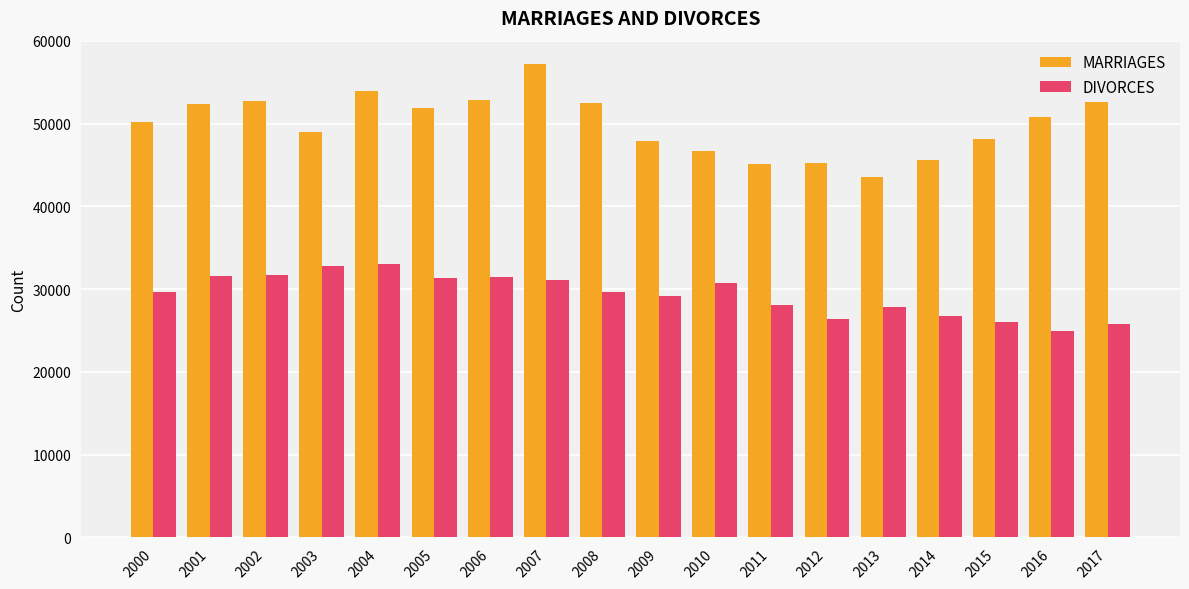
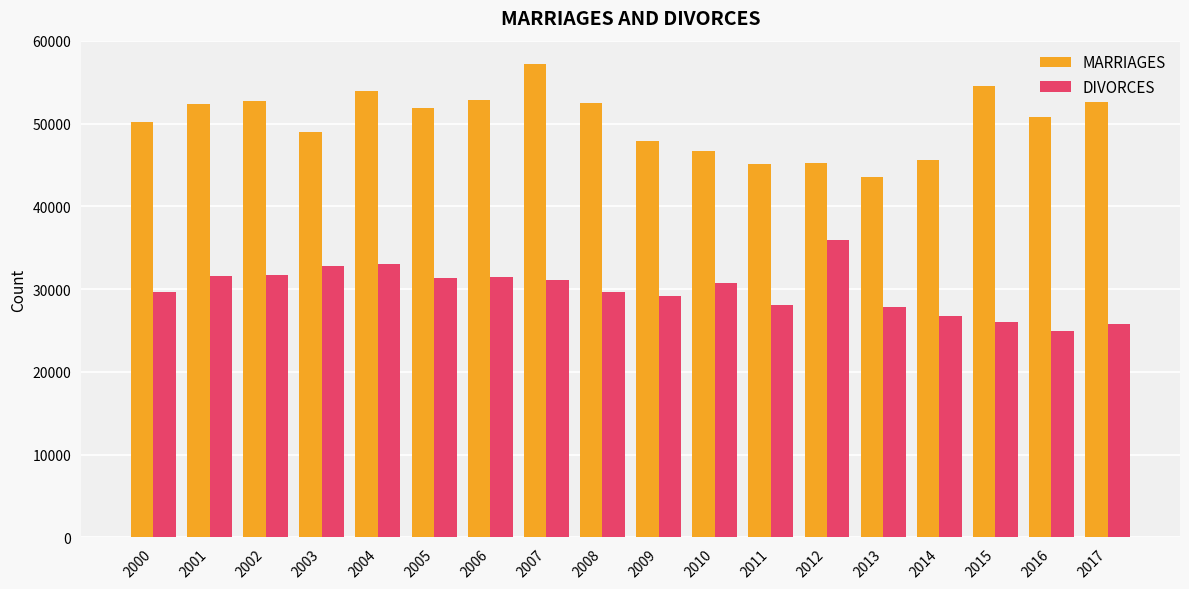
  {
    "MARRIAGES": {
      "2000": 50000,
      "2001": 52000,
      "2002": 53000,
      "2003": 49000,
      "2004": 54000,
      "2005": 52000,
      "2006": 53000,
      "2007": 57000,
      "2008": 52000,
      "2009": 48000,
      "2010": 47000,
      "2011": 45000,
      "2012": 45000,
      "2013": 43000,
      "2014": 46000,
-     "2015": 48000,
+     "2015": 55000,
      "2016": 51000,
      "2017": 53000
    },
    "DIVORCES": {
      "2000": 30000,
      "2001": 32000,
      "2002": 32000,
      "2003": 33000,
      "2004": 33000,
      "2005": 31000,
      "2006": 31000,
      "2007": 31000,
      "2008": 30000,
      "2009": 29000,
      "2010": 31000,
      "2011": 28000,
-     "2012": 26000,
+     "2012": 36000,
      "2013": 28000,
      "2014": 27000,
      "2015": 26000,
      "2016": 25000,
      "2017": 26000
    }
  }
